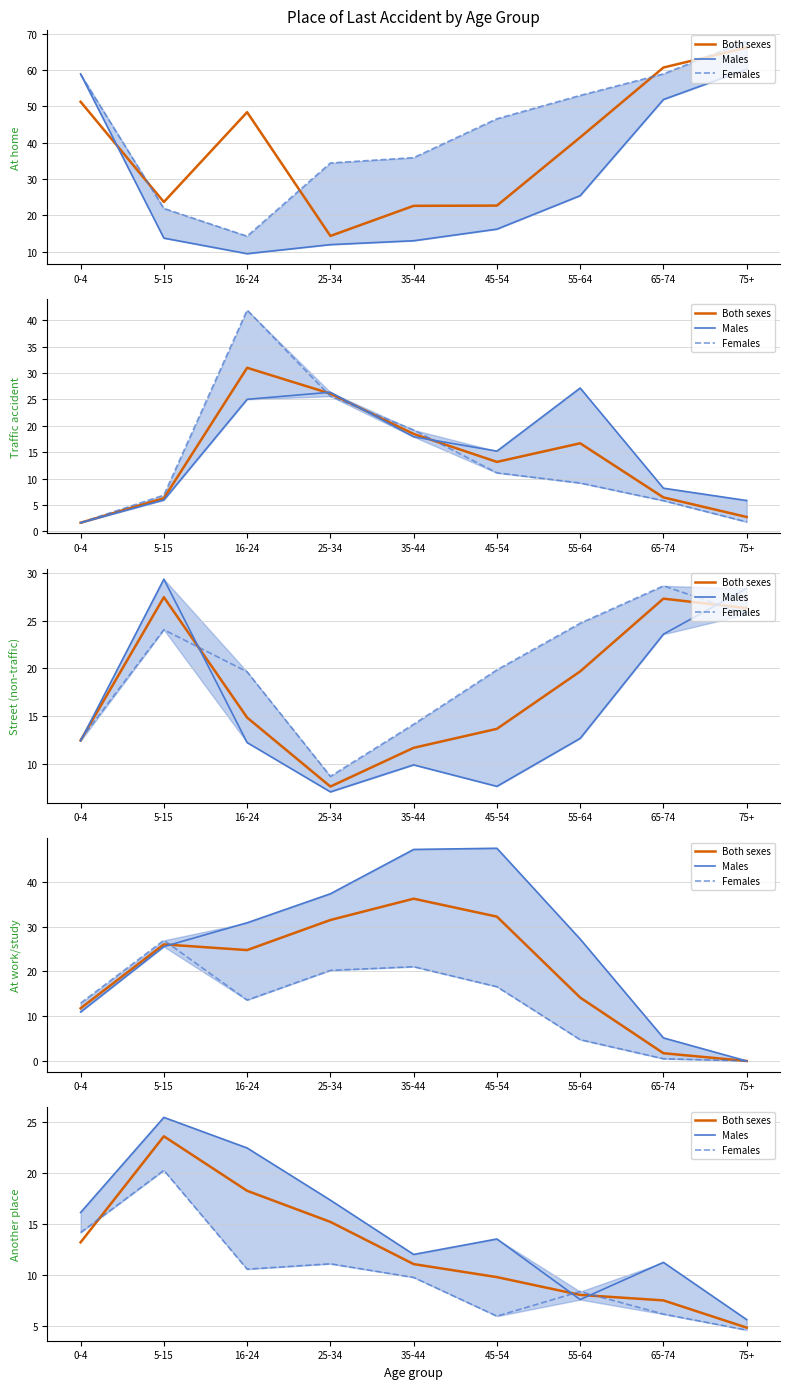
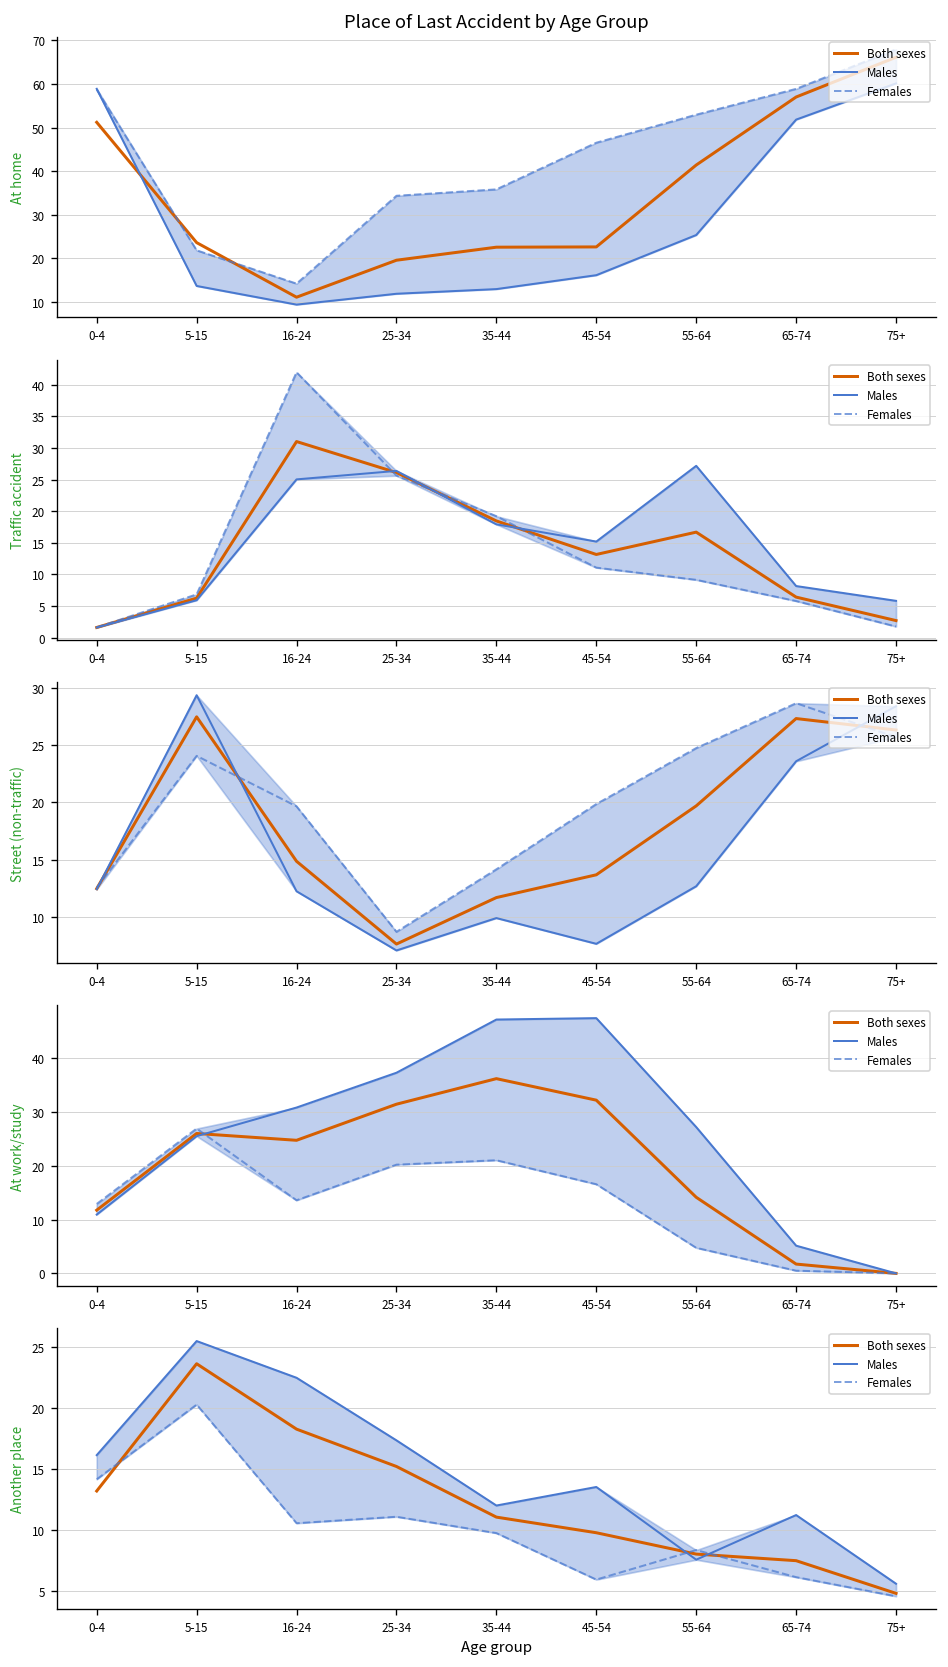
  {
    "Place of Last Accident by Age Group": {
      "Both sexes": {
        "0-4": 51,
        "5-15": 24,
-       "16-24": 48,
-       "25-34": 14,
+       "16-24": 11,
+       "25-34": 20,
        "35-44": 23,
        "45-54": 23,
        "55-64": 41,
-       "65-74": 61
+       "65-74": 57
      }
    }
  }
